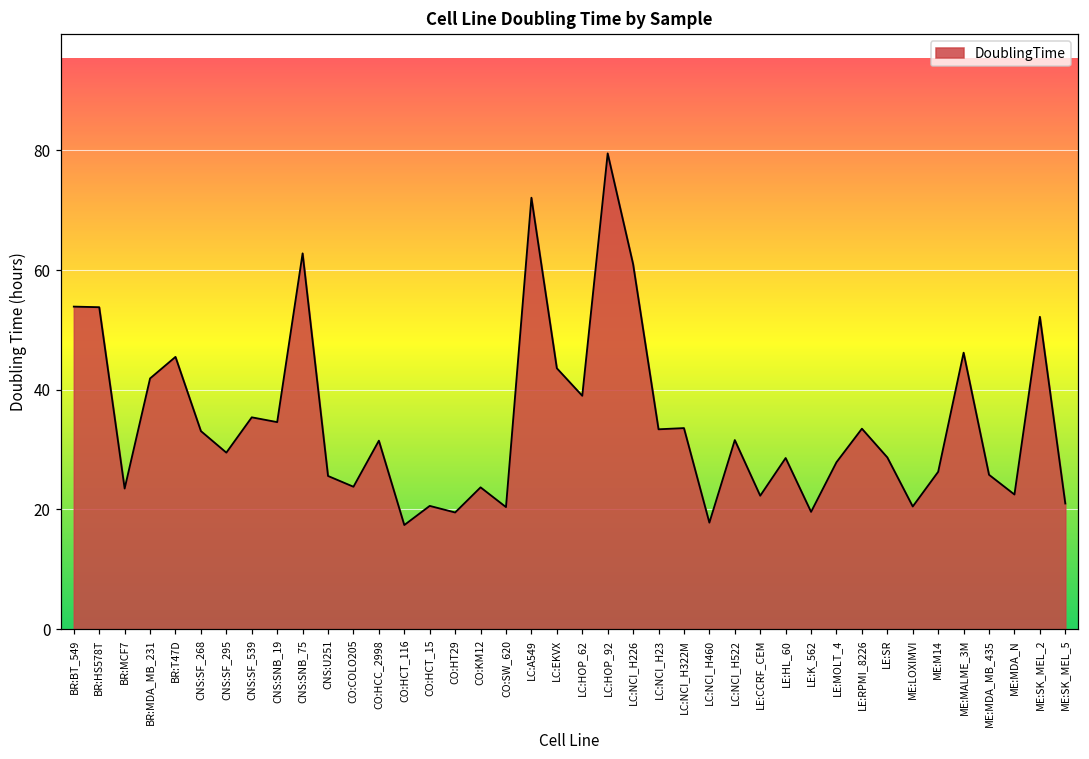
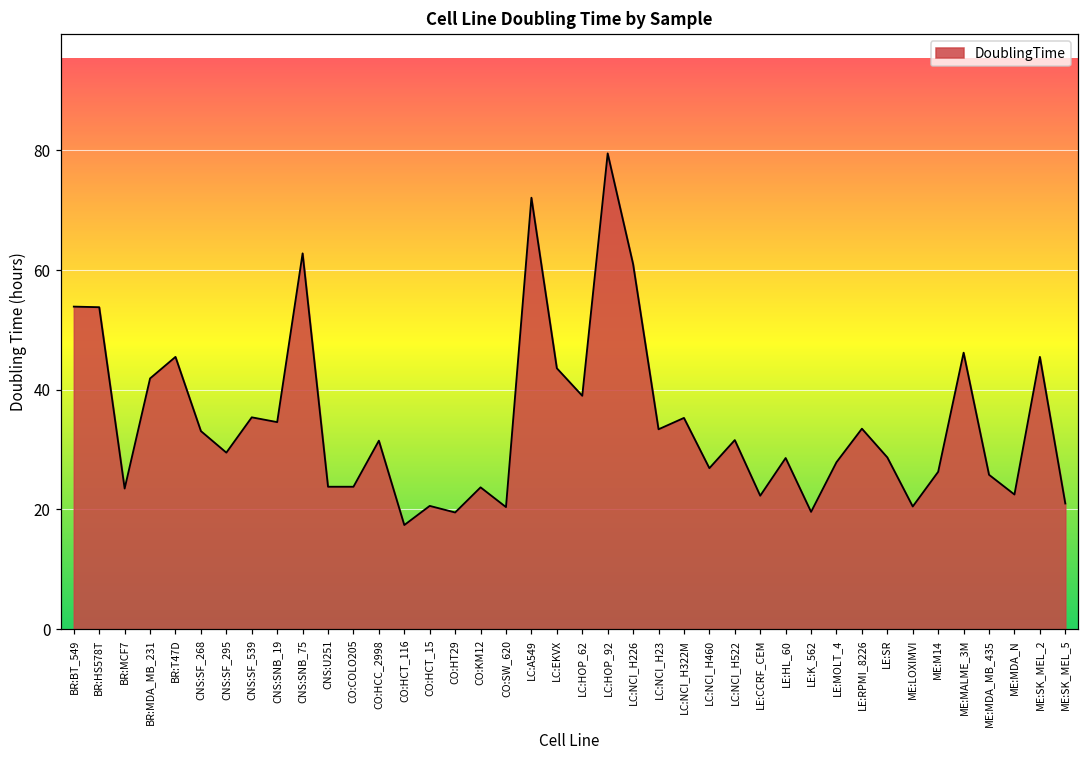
  {
    "BR:BT_549": 54,
    "BR:HS578T": 54,
    "BR:MCF7": 24,
    "BR:MDA_MB_231": 42,
    "BR:T47D": 46,
    "CNS:SF_268": 33,
    "CNS:SF_295": 30,
    "CNS:SF_539": 35,
    "CNS:SNB_19": 35,
    "CNS:SNB_75": 63,
-   "CNS:U251": 26,
+   "CNS:U251": 24,
    "CO:COLO205": 24,
    "CO:HCC_2998": 32,
    "CO:HCT_116": 17,
    "CO:HCT_15": 21,
    "CO:HT29": 20,
    "CO:KM12": 24,
    "CO:SW_620": 20,
    "LC:A549": 72,
    "LC:EKVX": 44,
    "LC:HOP_62": 39,
    "LC:HOP_92": 80,
    "LC:NCI_H226": 61,
    "LC:NCI_H23": 33,
-   "LC:NCI_H322M": 34,
-   "LC:NCI_H460": 18,
+   "LC:NCI_H322M": 35,
+   "LC:NCI_H460": 27,
    "LC:NCI_H522": 32,
    "LE:CCRF_CEM": 22,
    "LE:HL_60": 29,
    "LE:K_562": 20,
    "LE:MOLT_4": 28,
    "LE:RPMI_8226": 34,
    "LE:SR": 29,
    "ME:LOXIMVI": 21,
    "ME:M14": 26,
    "ME:MALME_3M": 46,
    "ME:MDA_MB_435": 26,
    "ME:MDA_N": 23,
-   "ME:SK_MEL_2": 52,
+   "ME:SK_MEL_2": 46,
    "ME:SK_MEL_5": 21
  }
